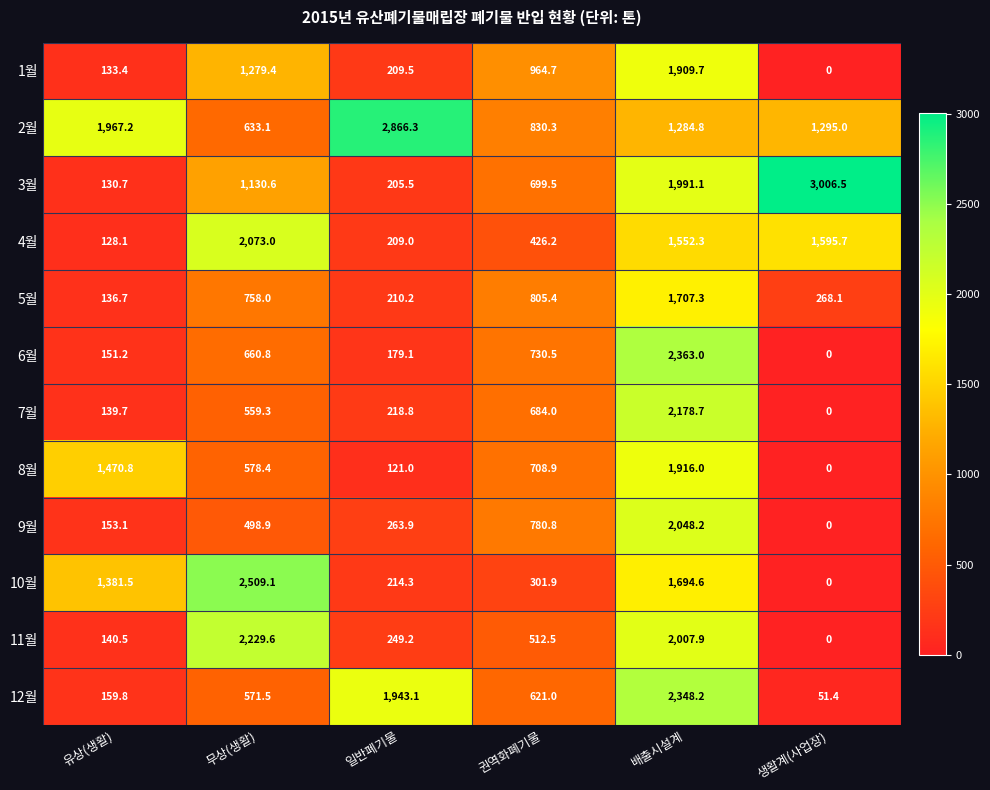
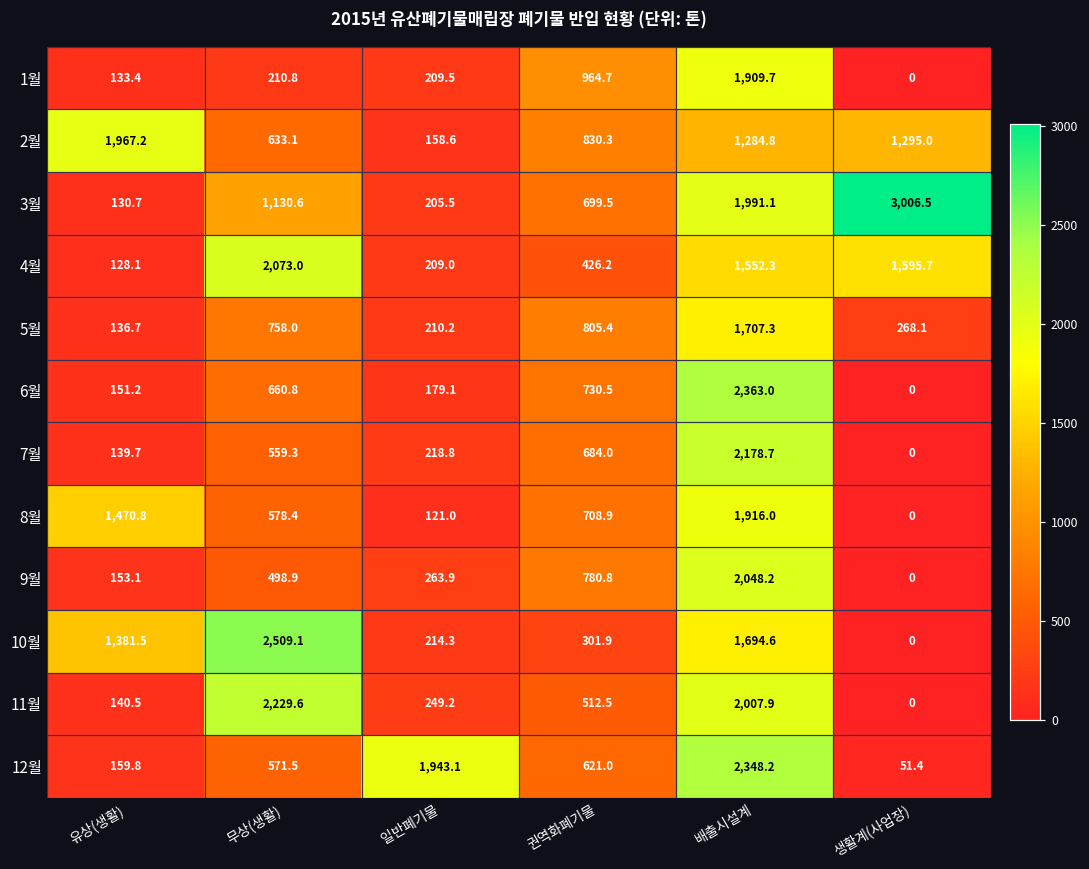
  {
    "1월": {
      "유상(생활)": "133.4",
-     "무상(생활)": "1,279.4",
+     "무상(생활)": "210.8",
      "일반폐기물": "209.5",
      "권역화폐기물": "964.7",
      "배출시설계": "1,909.7",
      "생활계(사업장)": "0"
    },
    "2월": {
      "유상(생활)": "1,967.2",
      "무상(생활)": "633.1",
-     "일반폐기물": "2,866.3",
+     "일반폐기물": "158.6",
      "권역화폐기물": "830.3",
      "배출시설계": "1,284.8",
      "생활계(사업장)": "1,295.0"
    },
    "3월": {
      "유상(생활)": "130.7",
      "무상(생활)": "1,130.6",
      "일반폐기물": "205.5",
      "권역화폐기물": "699.5",
      "배출시설계": "1,991.1",
      "생활계(사업장)": "3,006.5"
    },
    "4월": {
      "유상(생활)": "128.1",
      "무상(생활)": "2,073.0",
      "일반폐기물": "209.0",
      "권역화폐기물": "426.2",
      "배출시설계": "1,552.3",
      "생활계(사업장)": "1,595.7"
    },
    "5월": {
      "유상(생활)": "136.7",
      "무상(생활)": "758.0",
      "일반폐기물": "210.2",
      "권역화폐기물": "805.4",
      "배출시설계": "1,707.3",
      "생활계(사업장)": "268.1"
    },
    "6월": {
      "유상(생활)": "151.2",
      "무상(생활)": "660.8",
      "일반폐기물": "179.1",
      "권역화폐기물": "730.5",
      "배출시설계": "2,363.0",
      "생활계(사업장)": "0"
    },
    "7월": {
      "유상(생활)": "139.7",
      "무상(생활)": "559.3",
      "일반폐기물": "218.8",
      "권역화폐기물": "684.0",
      "배출시설계": "2,178.7",
      "생활계(사업장)": "0"
    },
    "8월": {
      "유상(생활)": "1,470.8",
      "무상(생활)": "578.4",
      "일반폐기물": "121.0",
      "권역화폐기물": "708.9",
      "배출시설계": "1,916.0",
      "생활계(사업장)": "0"
    },
    "9월": {
      "유상(생활)": "153.1",
      "무상(생활)": "498.9",
      "일반폐기물": "263.9",
      "권역화폐기물": "780.8",
      "배출시설계": "2,048.2",
      "생활계(사업장)": "0"
    },
    "10월": {
      "유상(생활)": "1,381.5",
      "무상(생활)": "2,509.1",
      "일반폐기물": "214.3",
      "권역화폐기물": "301.9",
      "배출시설계": "1,694.6",
      "생활계(사업장)": "0"
    },
    "11월": {
      "유상(생활)": "140.5",
      "무상(생활)": "2,229.6",
      "일반폐기물": "249.2",
      "권역화폐기물": "512.5",
      "배출시설계": "2,007.9",
      "생활계(사업장)": "0"
    },
    "12월": {
      "유상(생활)": "159.8",
      "무상(생활)": "571.5",
      "일반폐기물": "1,943.1",
      "권역화폐기물": "621.0",
      "배출시설계": "2,348.2",
      "생활계(사업장)": "51.4"
    }
  }
